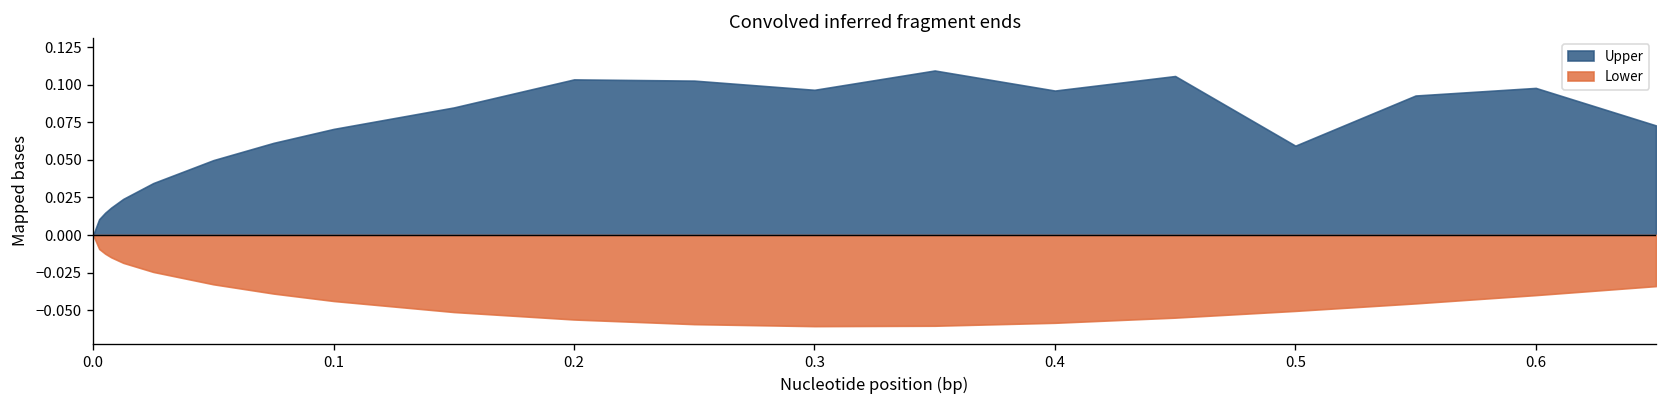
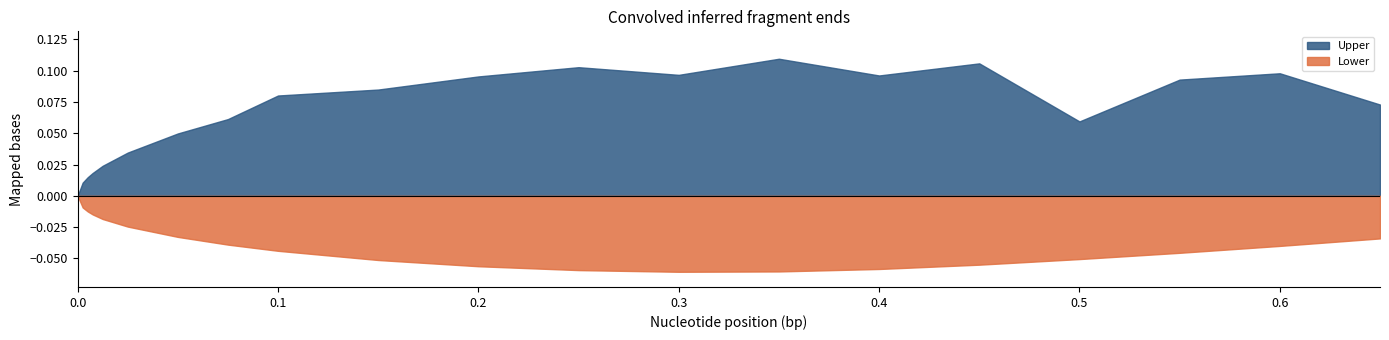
  {
    "Upper": {
-     "0.1": 0.071,
-     "0.2": 0.104,
+     "0.1": 0.080,
+     "0.2": 0.095,
      "0.3": 0.097,
      "0.4": 0.096,
      "0.5": 0.059,
      "0.6": 0.098
    }
  }
